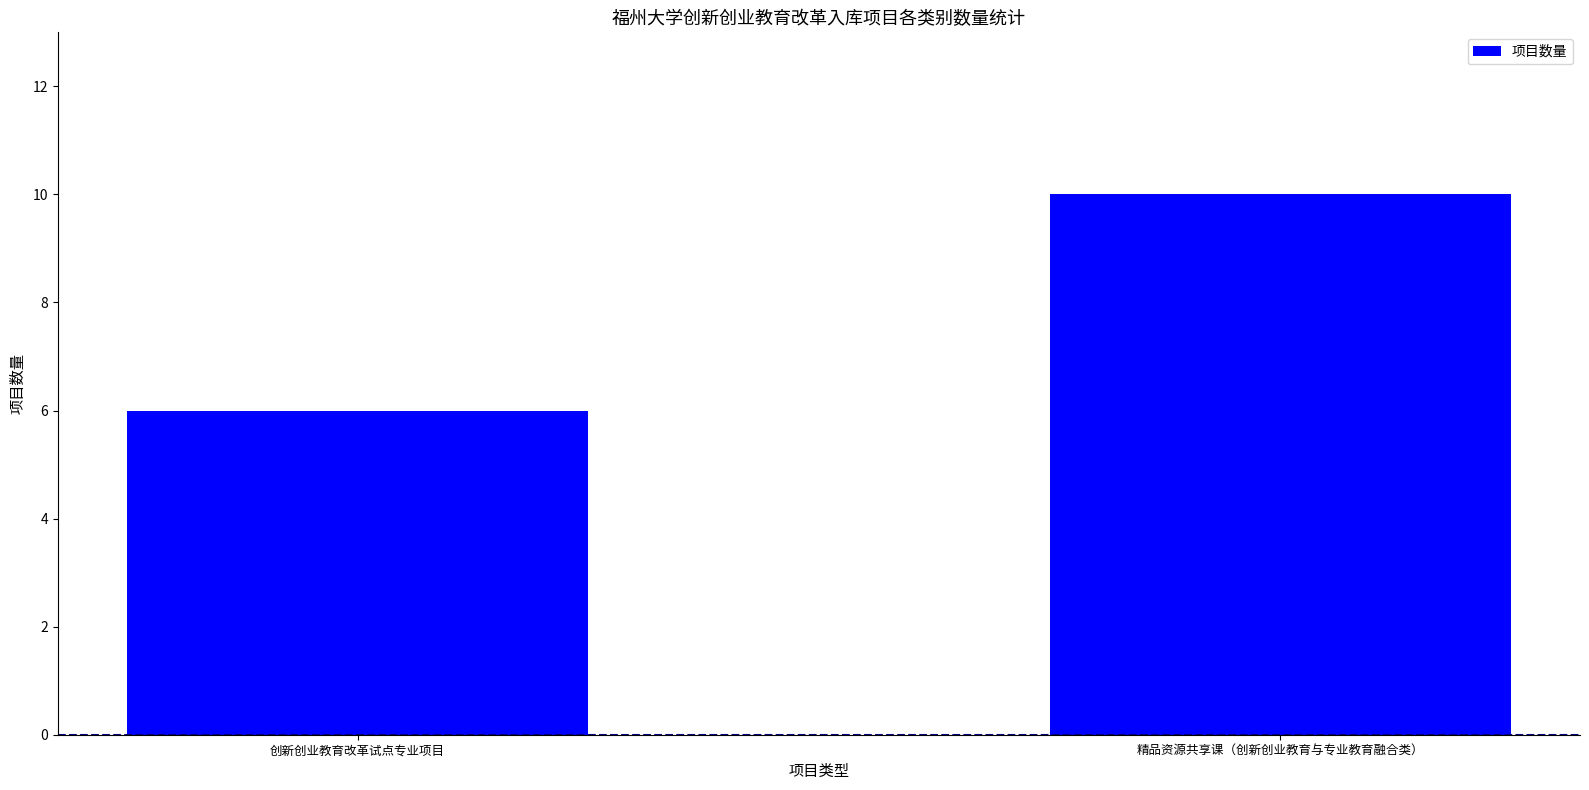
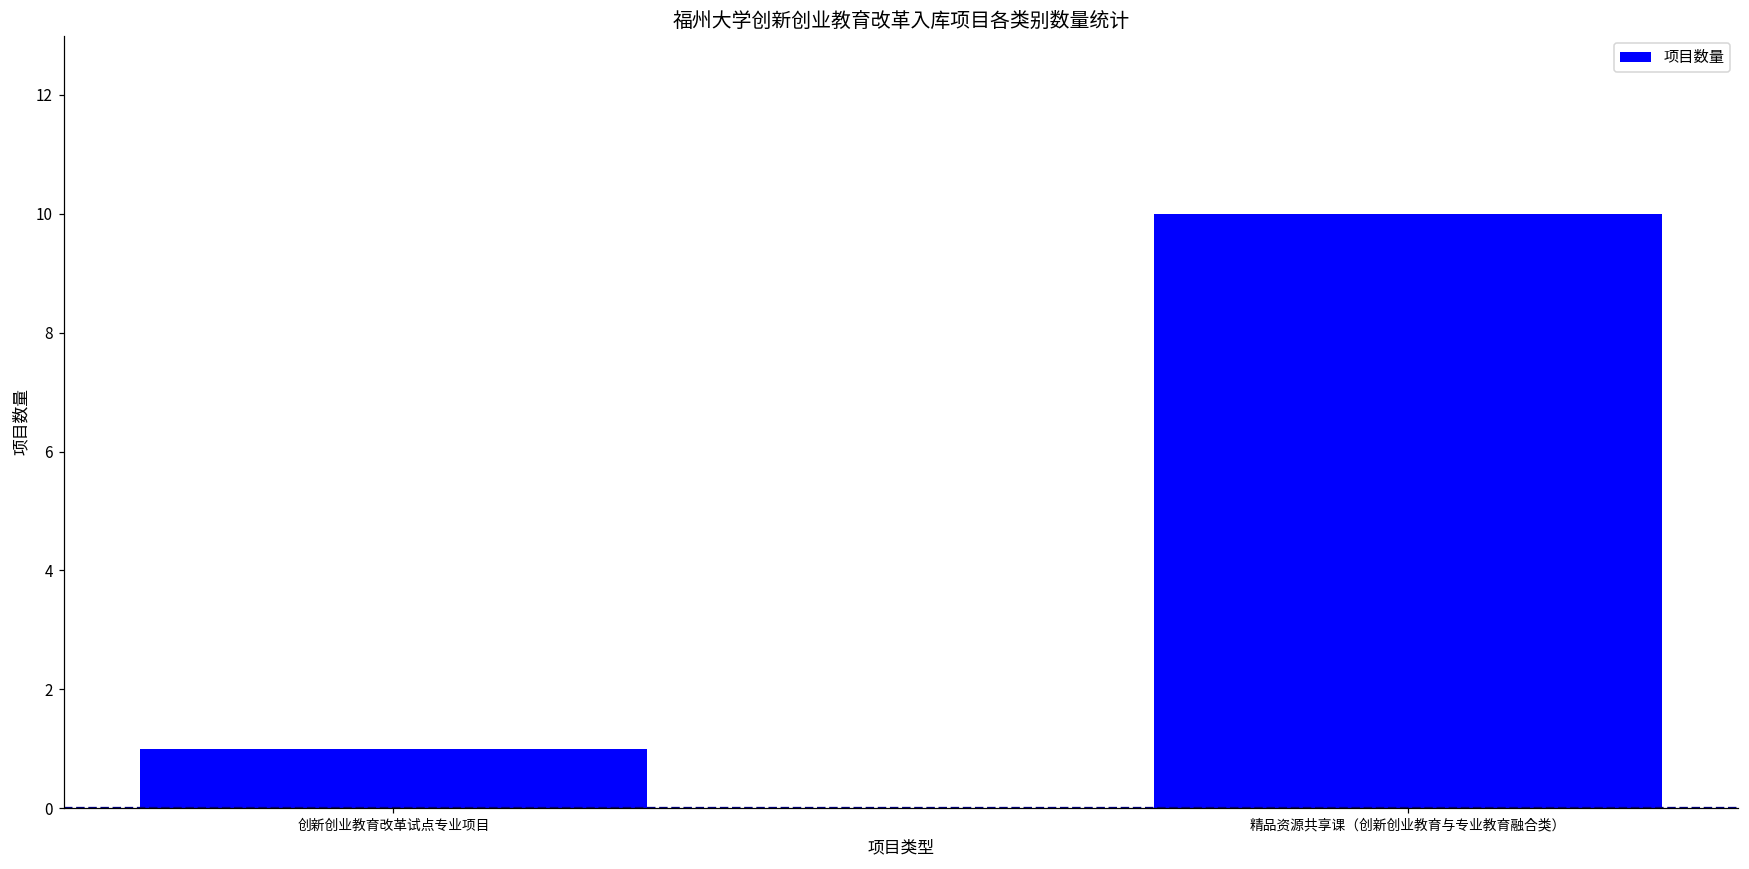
  {
-   "创新创业教育改革试点专业项目": 6,
+   "创新创业教育改革试点专业项目": 1,
    "精品资源共享课（创新创业教育与专业教育融合类）": 10
  }
